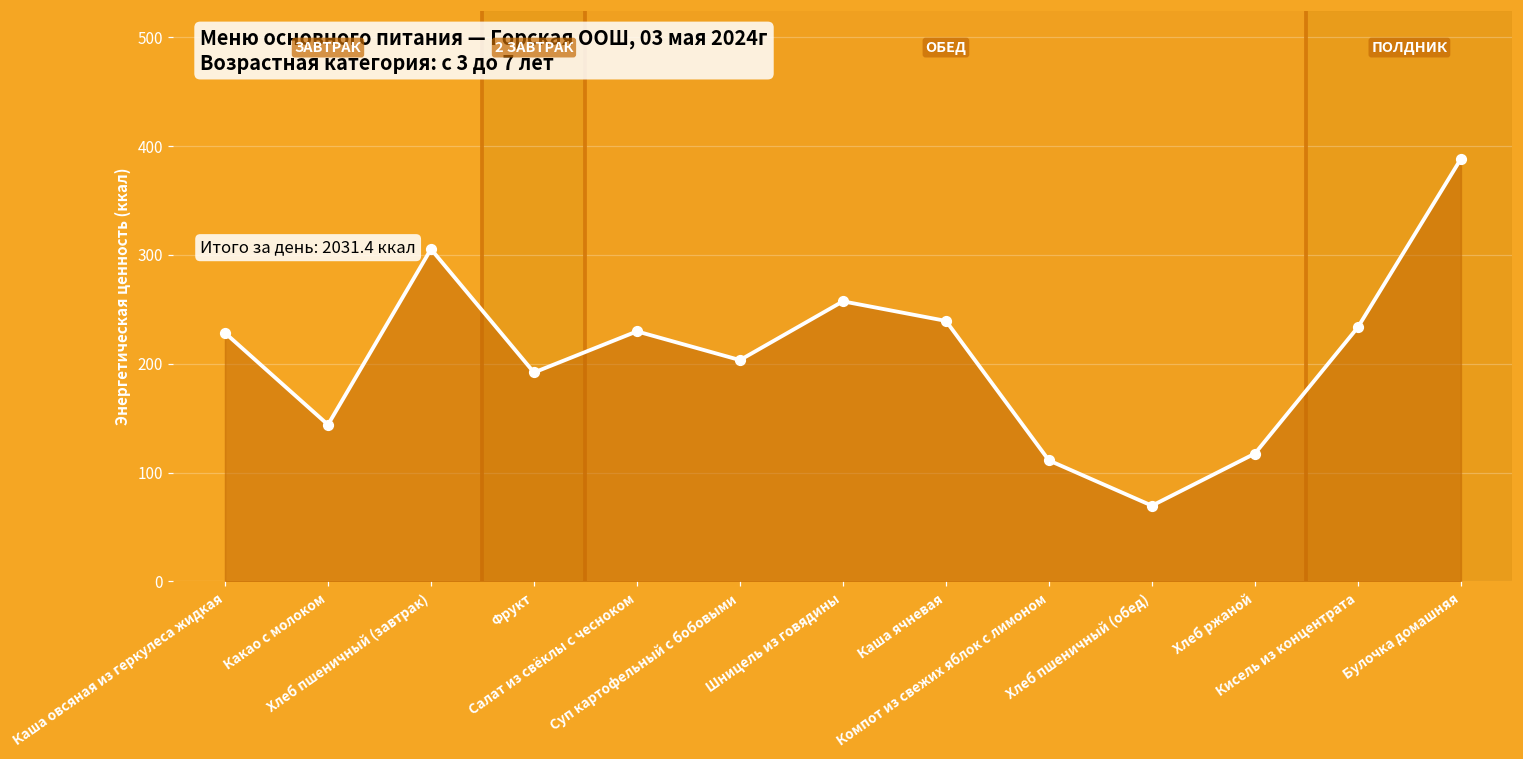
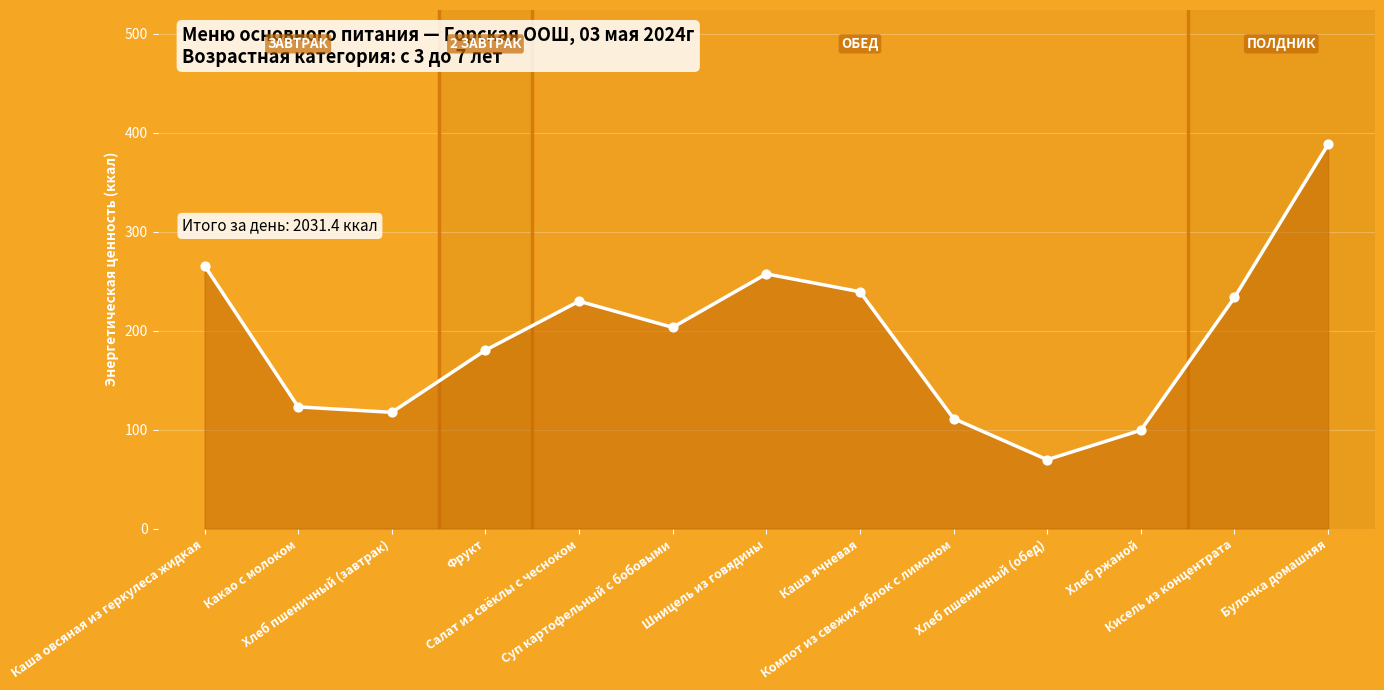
  {
-   "Каша овсяная из геркулеса жидкая": 230,
-   "Какао с молоком": 140,
-   "Хлеб пшеничный (завтрак)": 310,
-   "Фрукт": 190,
+   "Каша овсяная из геркулеса жидкая": 270,
+   "Какао с молоком": 120,
+   "Хлеб пшеничный (завтрак)": 120,
+   "Фрукт": 180,
    "Салат из свёклы с чесноком": 230,
    "Суп картофельный с бобовыми": 200,
    "Шницель из говядины": 260,
    "Каша ячневая": 240,
    "Компот из свежих яблок с лимоном": 110,
    "Хлеб пшеничный (обед)": 70,
-   "Хлеб ржаной": 120,
+   "Хлеб ржаной": 100,
    "Кисель из концентрата": 230,
    "Булочка домашняя": 390
  }
